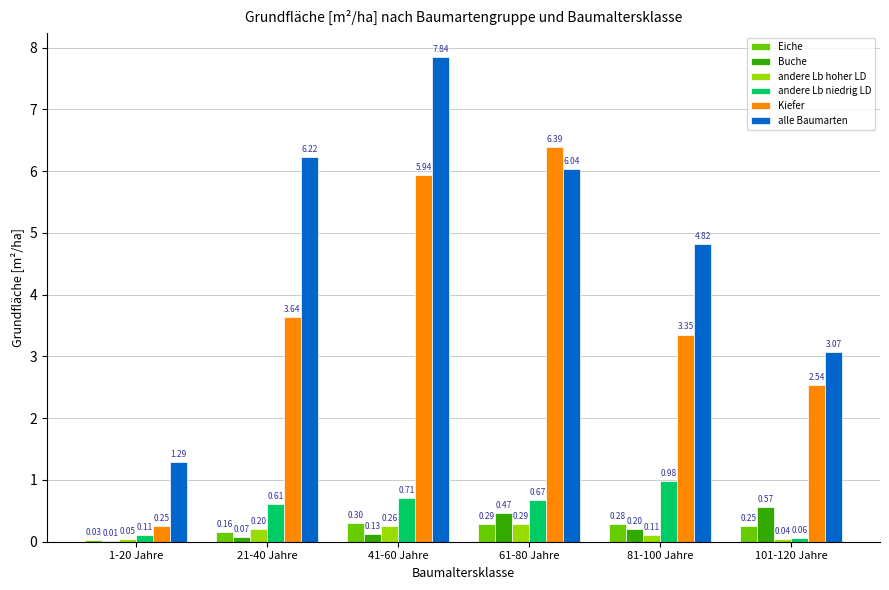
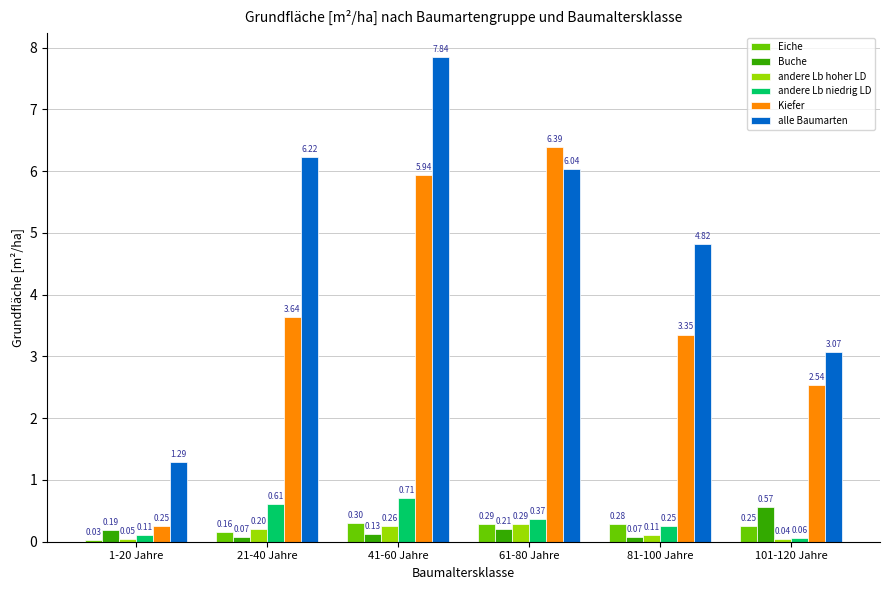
  {
    "Buche": {
-     "1-20 Jahre": 0.01,
+     "1-20 Jahre": 0.19,
      "21-40 Jahre": 0.07,
      "41-60 Jahre": 0.13,
-     "61-80 Jahre": 0.47,
-     "81-100 Jahre": 0.20,
+     "61-80 Jahre": 0.21,
+     "81-100 Jahre": 0.07,
      "101-120 Jahre": 0.57
    },
    "andere Lb niedrig LD": {
      "1-20 Jahre": 0.11,
      "21-40 Jahre": 0.61,
      "41-60 Jahre": 0.71,
-     "61-80 Jahre": 0.67,
-     "81-100 Jahre": 0.98,
+     "61-80 Jahre": 0.37,
+     "81-100 Jahre": 0.25,
      "101-120 Jahre": 0.06
    },
    "Kiefer": {
      "1-20 Jahre": 0.25,
      "21-40 Jahre": 3.64,
      "41-60 Jahre": 5.94,
      "61-80 Jahre": 6.39,
      "81-100 Jahre": 3.35,
      "101-120 Jahre": 2.54
    },
    "alle Baumarten": {
      "1-20 Jahre": 1.29,
      "21-40 Jahre": 6.22,
      "41-60 Jahre": 7.84,
      "61-80 Jahre": 6.04,
      "81-100 Jahre": 4.82,
      "101-120 Jahre": 3.07
    }
  }
